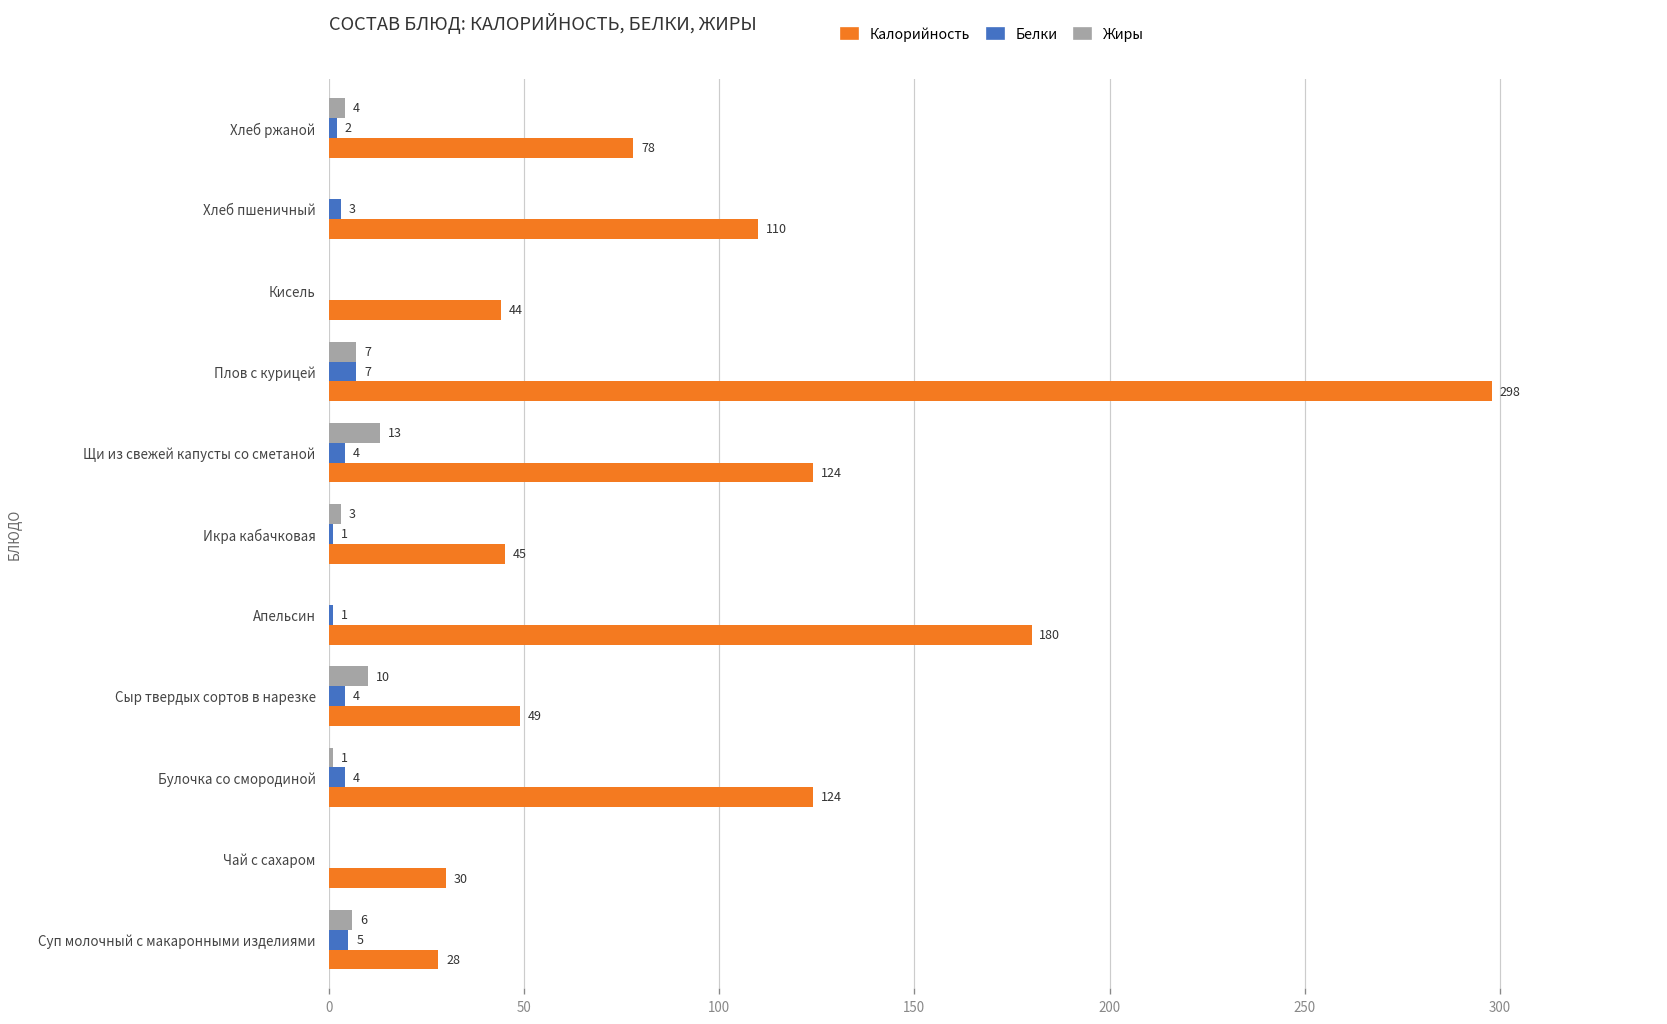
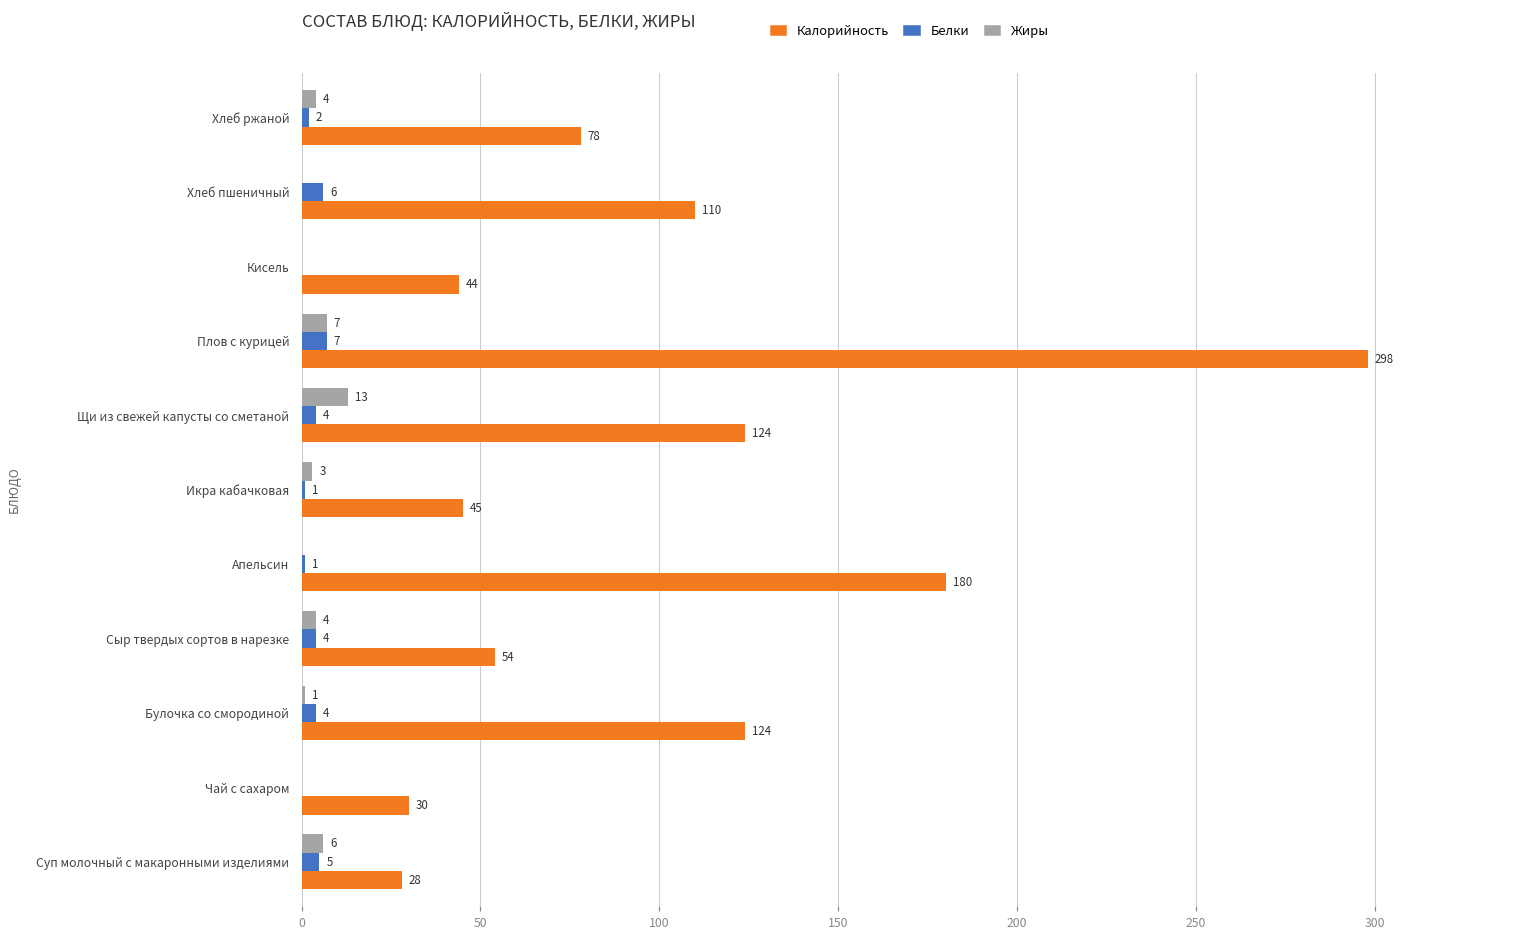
  {
    "Калорийность": {
      "Хлеб ржаной": 78,
      "Хлеб пшеничный": 110,
      "Кисель": 44,
      "Плов с курицей": 298,
      "Щи из свежей капусты со сметаной": 124,
      "Икра кабачковая": 45,
      "Апельсин": 180,
-     "Сыр твердых сортов в нарезке": 49,
+     "Сыр твердых сортов в нарезке": 54,
      "Булочка со смородиной": 124,
      "Чай с сахаром": 30,
      "Суп молочный с макаронными изделиями": 28
    },
    "Белки": {
      "Хлеб ржаной": 2,
-     "Хлеб пшеничный": 3,
+     "Хлеб пшеничный": 6,
      "Плов с курицей": 7,
      "Щи из свежей капусты со сметаной": 4,
      "Икра кабачковая": 1,
      "Апельсин": 1,
      "Сыр твердых сортов в нарезке": 4,
      "Булочка со смородиной": 4,
      "Суп молочный с макаронными изделиями": 5
    },
    "Жиры": {
      "Хлеб ржаной": 4,
      "Плов с курицей": 7,
      "Щи из свежей капусты со сметаной": 13,
      "Икра кабачковая": 3,
-     "Сыр твердых сортов в нарезке": 10,
+     "Сыр твердых сортов в нарезке": 4,
      "Булочка со смородиной": 1,
      "Суп молочный с макаронными изделиями": 6
    }
  }
